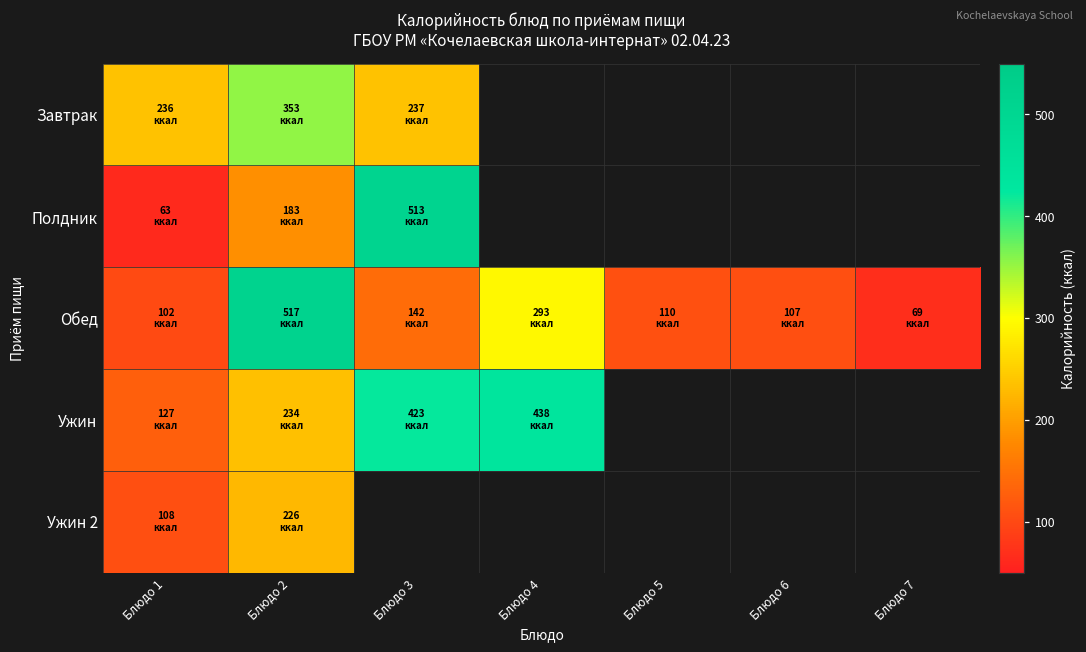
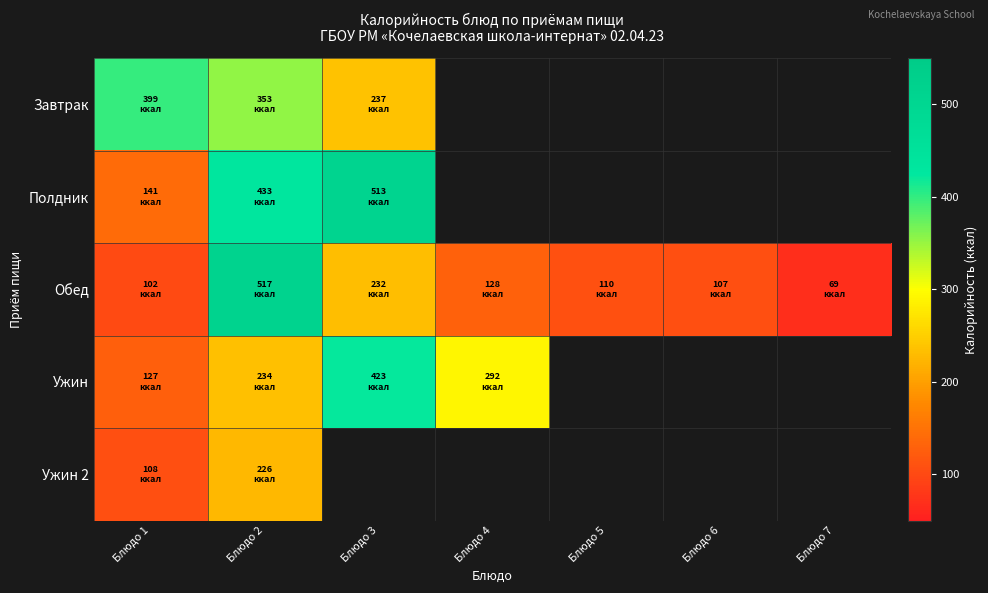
  {
    "Завтрак": {
-     "Блюдо 1": 236,
+     "Блюдо 1": 399,
      "Блюдо 2": 353,
      "Блюдо 3": 237
    },
    "Полдник": {
-     "Блюдо 1": 63,
-     "Блюдо 2": 183,
+     "Блюдо 1": 141,
+     "Блюдо 2": 433,
      "Блюдо 3": 513
    },
    "Обед": {
      "Блюдо 1": 102,
      "Блюдо 2": 517,
-     "Блюдо 3": 142,
-     "Блюдо 4": 293,
+     "Блюдо 3": 232,
+     "Блюдо 4": 128,
      "Блюдо 5": 110,
      "Блюдо 6": 107,
      "Блюдо 7": 69
    },
    "Ужин": {
      "Блюдо 1": 127,
      "Блюдо 2": 234,
      "Блюдо 3": 423,
-     "Блюдо 4": 438
+     "Блюдо 4": 292
    },
    "Ужин 2": {
      "Блюдо 1": 108,
      "Блюдо 2": 226
    }
  }
